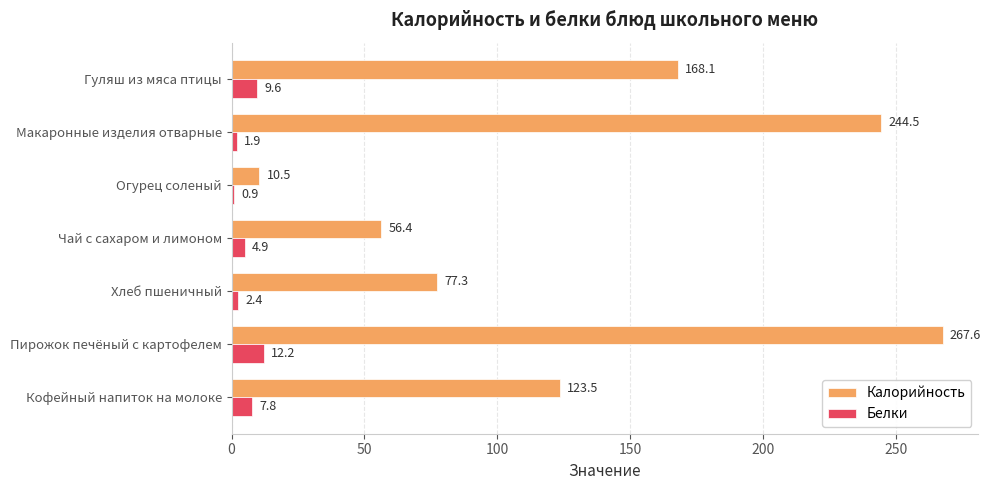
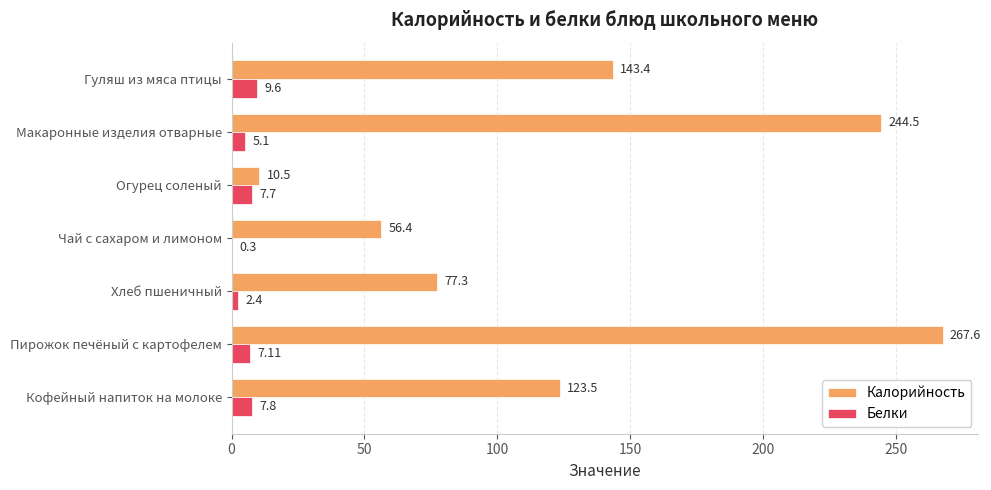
  {
    "Калорийность": {
-     "Гуляш из мяса птицы": 168.1,
+     "Гуляш из мяса птицы": 143.4,
      "Макаронные изделия отварные": 244.5,
      "Огурец соленый": 10.5,
      "Чай с сахаром и лимоном": 56.4,
      "Хлеб пшеничный": 77.3,
      "Пирожок печёный с картофелем": 267.6,
      "Кофейный напиток на молоке": 123.5
    },
    "Белки": {
      "Гуляш из мяса птицы": 9.6,
-     "Макаронные изделия отварные": 1.9,
-     "Огурец соленый": 0.9,
-     "Чай с сахаром и лимоном": 4.9,
+     "Макаронные изделия отварные": 5.1,
+     "Огурец соленый": 7.7,
+     "Чай с сахаром и лимоном": 0.3,
      "Хлеб пшеничный": 2.4,
-     "Пирожок печёный с картофелем": 12.2,
+     "Пирожок печёный с картофелем": 7.11,
      "Кофейный напиток на молоке": 7.8
    }
  }
